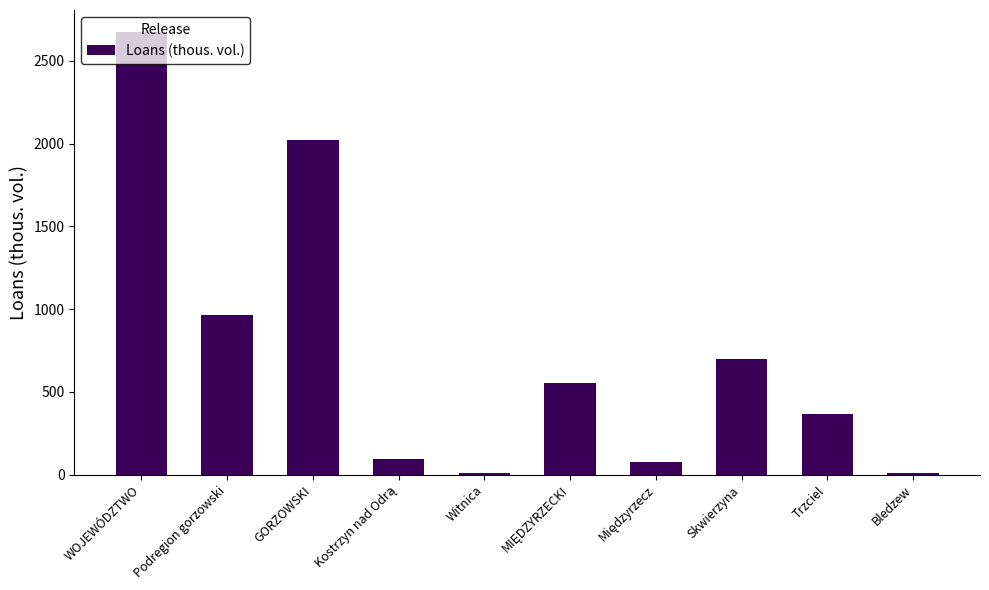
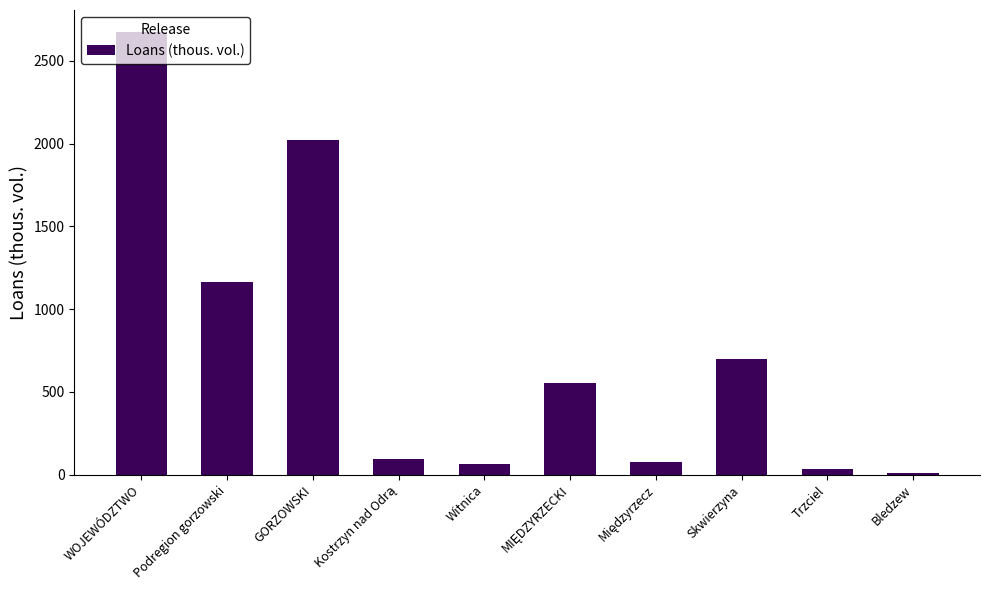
  {
-   "Podregion gorzowski": 970,
+   "Podregion gorzowski": 1160,
    "GORZOWSKI": 2020,
    "Kostrzyn nad Odrą": 100,
-   "Witnica": 10,
+   "Witnica": 60,
    "MIĘDZYRZECKI": 550,
    "Międzyrzecz": 80,
    "Skwierzyna": 700,
-   "Trzciel": 370
+   "Trzciel": 40
  }
